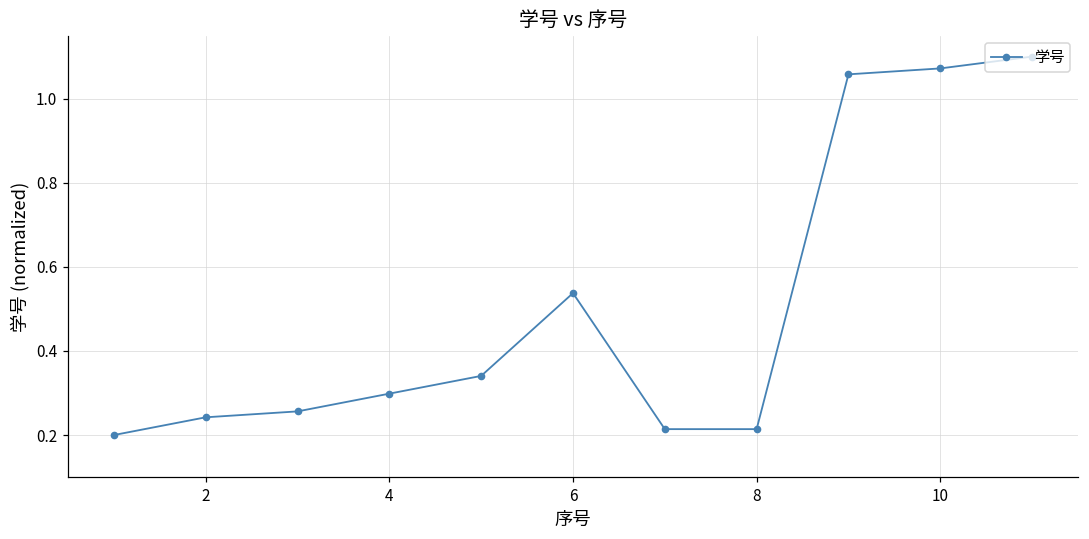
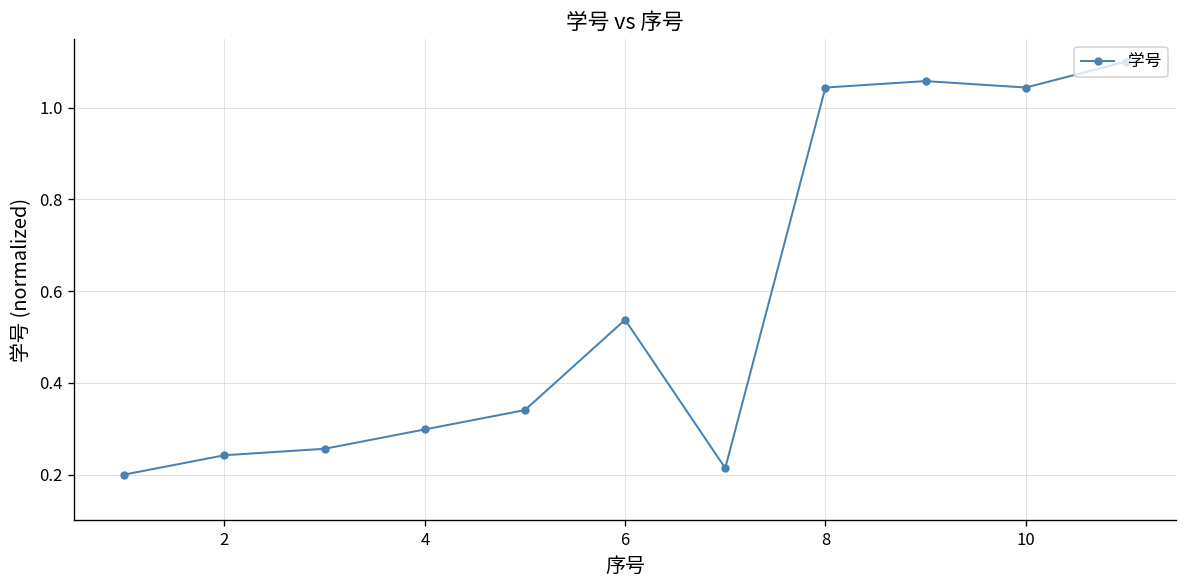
  {
    "2": 0.24,
    "4": 0.30,
    "6": 0.54,
-   "8": 0.21,
-   "10": 1.07
+   "8": 1.04,
+   "10": 1.04
  }
